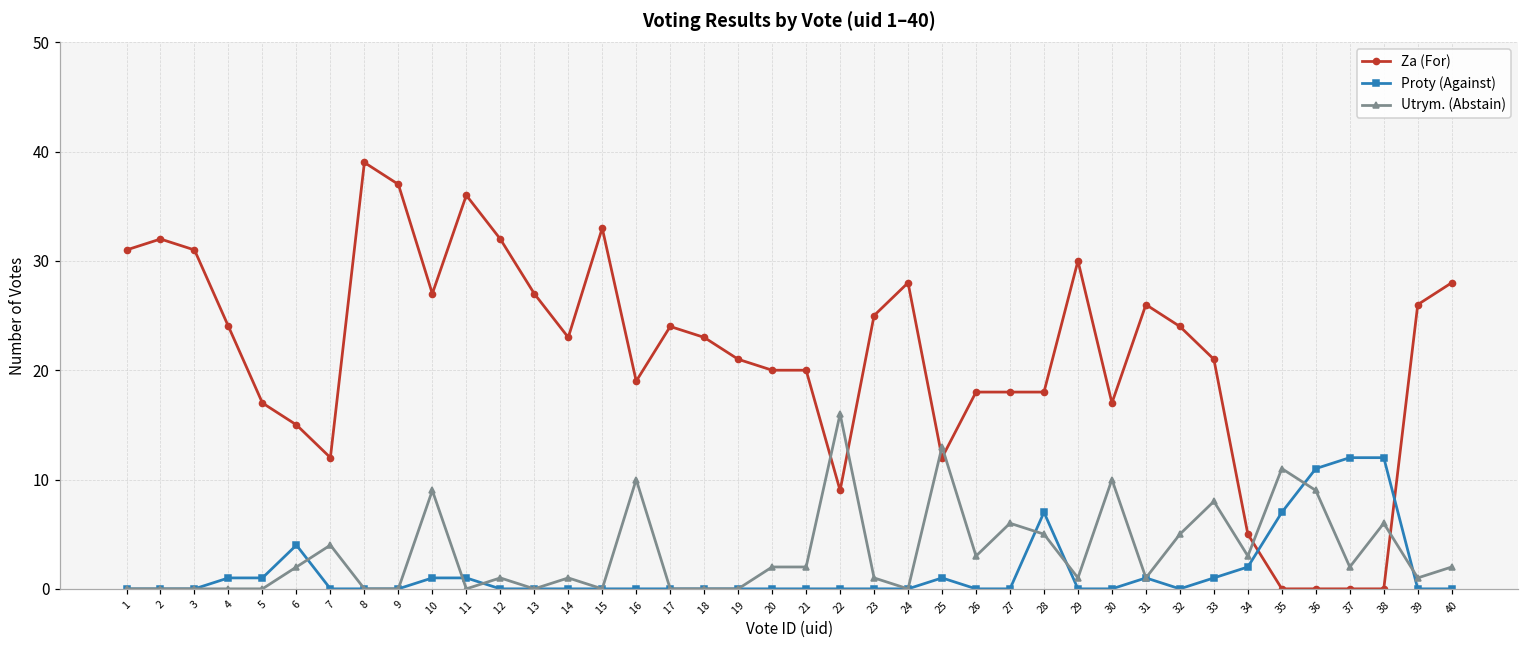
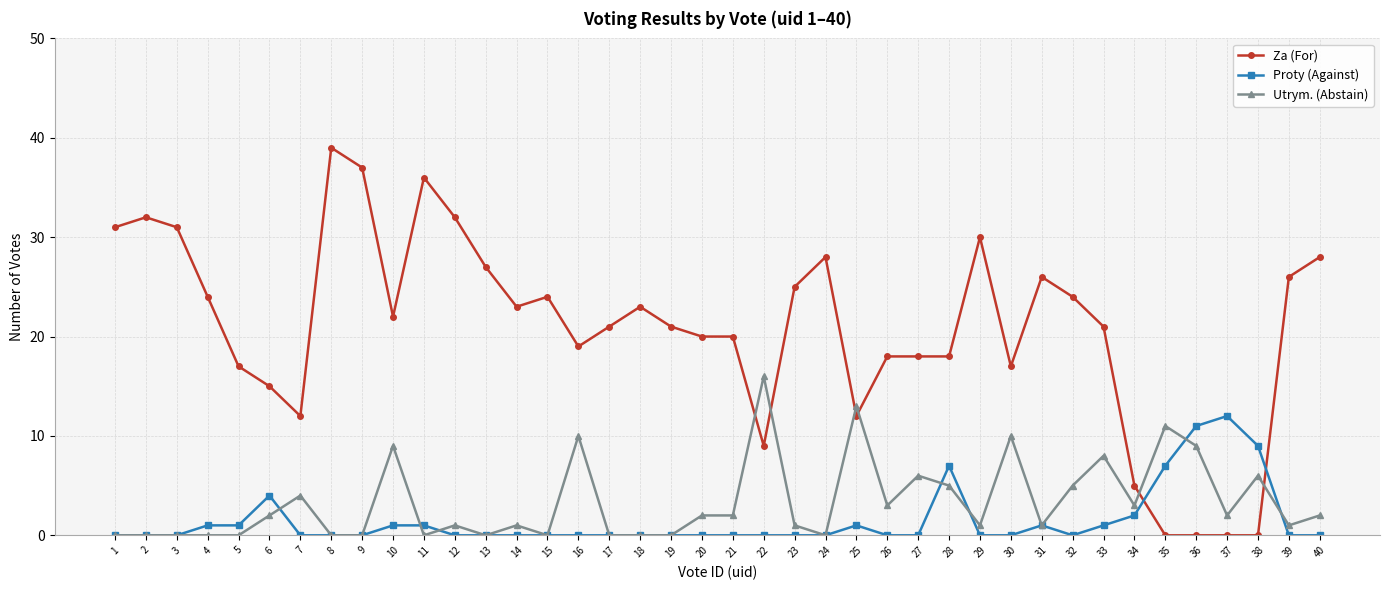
  {
    "Za (For)": {
      "1": 31,
      "2": 32,
      "3": 31,
      "4": 24,
      "5": 17,
      "6": 15,
      "7": 12,
      "8": 39,
      "9": 37,
-     "10": 27,
+     "10": 22,
      "11": 36,
      "12": 32,
      "13": 27,
      "14": 23,
-     "15": 33,
+     "15": 24,
      "16": 19,
-     "17": 24,
+     "17": 21,
      "18": 23,
      "19": 21,
      "20": 20,
      "21": 20,
      "22": 9,
      "23": 25,
      "24": 28,
      "25": 12,
      "26": 18,
      "27": 18,
      "28": 18,
      "29": 30,
      "30": 17,
      "31": 26,
      "32": 24,
      "33": 21,
      "34": 5,
      "35": 0,
      "36": 0,
      "37": 0,
      "38": 0,
      "39": 26,
      "40": 28
    },
    "Proty (Against)": {
      "4": 1,
      "5": 1,
      "6": 4,
      "7": 0,
      "10": 1,
      "11": 1,
      "12": 0,
      "14": 0,
      "16": 0,
      "20": 0,
      "21": 0,
      "22": 0,
      "23": 0,
      "25": 1,
      "26": 0,
      "27": 0,
      "28": 7,
      "29": 0,
      "30": 0,
      "32": 0,
      "33": 1,
      "34": 2,
      "35": 7,
      "36": 11,
      "37": 12,
-     "38": 12,
+     "38": 9,
      "39": 0,
      "40": 0
    },
    "Utrym. (Abstain)": {
      "4": 0,
      "5": 0,
      "6": 2,
      "7": 4,
      "10": 9,
      "11": 0,
      "12": 1,
      "14": 1,
      "16": 10,
      "20": 2,
      "21": 2,
      "22": 16,
      "23": 1,
      "25": 13,
      "26": 3,
      "27": 6,
      "28": 5,
      "29": 1,
      "30": 10,
      "32": 5,
      "33": 8,
      "34": 3,
      "35": 11,
      "36": 9,
      "37": 2,
      "38": 6,
      "39": 1,
      "40": 2
    }
  }
